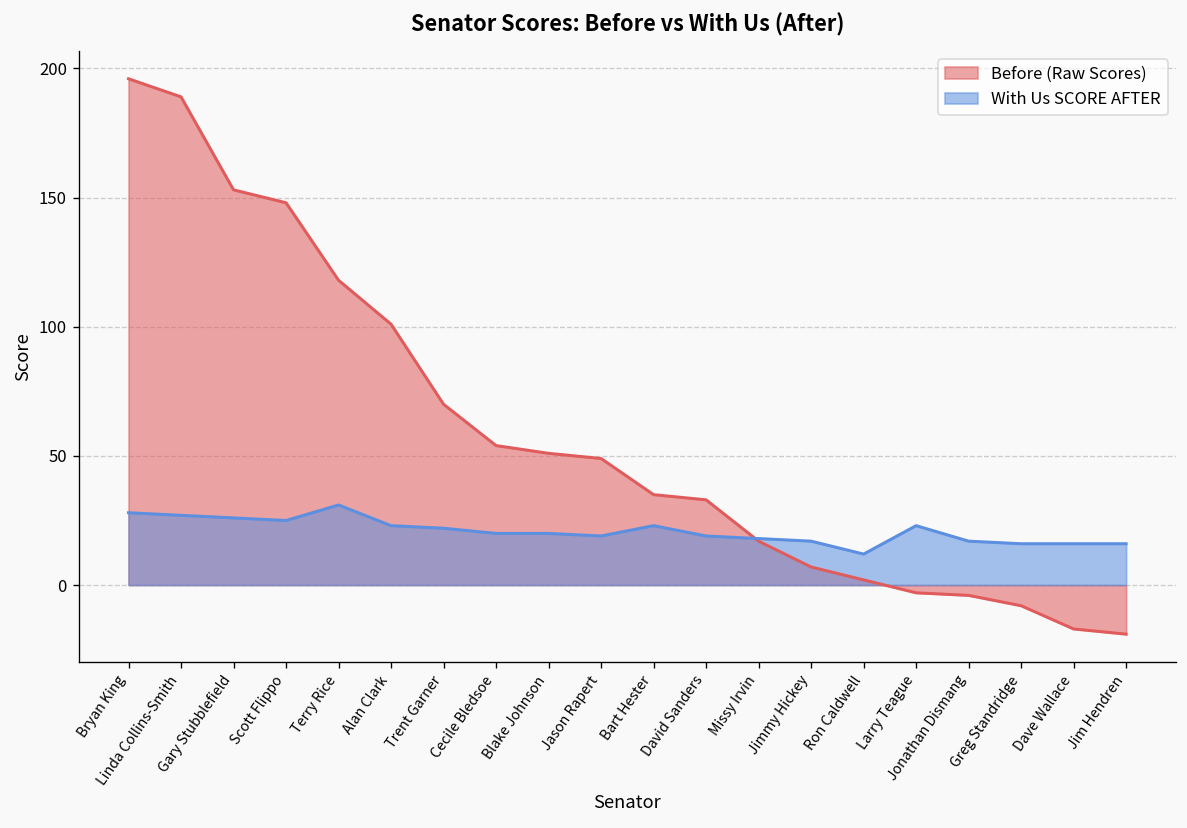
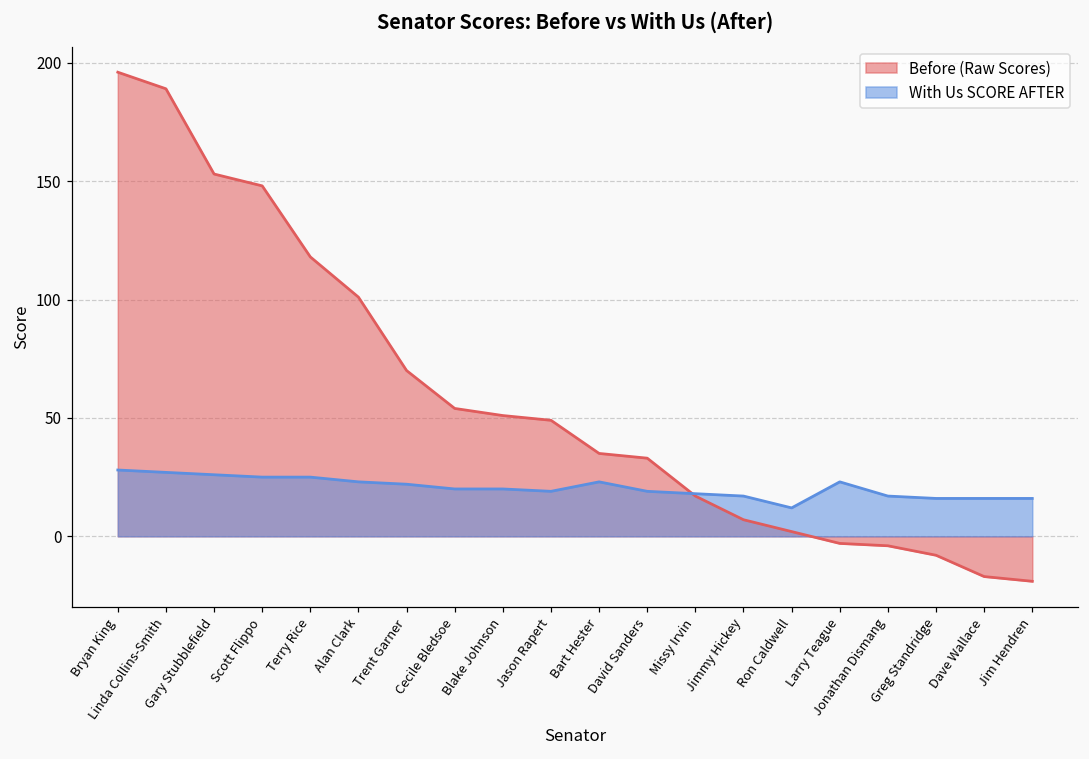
  {
    "With Us SCORE AFTER": {
      "Bryan King": 28,
      "Linda Collins-Smith": 27,
      "Gary Stubblefield": 26,
      "Scott Flippo": 25,
-     "Terry Rice": 31,
+     "Terry Rice": 25,
      "Alan Clark": 23,
      "Trent Garner": 22,
      "Cecile Bledsoe": 20,
      "Blake Johnson": 20,
      "Jason Rapert": 19,
      "Bart Hester": 23,
      "David Sanders": 19,
      "Jimmy Hickey": 17,
      "Ron Caldwell": 12,
      "Larry Teague": 23,
      "Jonathan Dismang": 17,
      "Greg Standridge": 16,
      "Dave Wallace": 16,
      "Jim Hendren": 16
    }
  }
